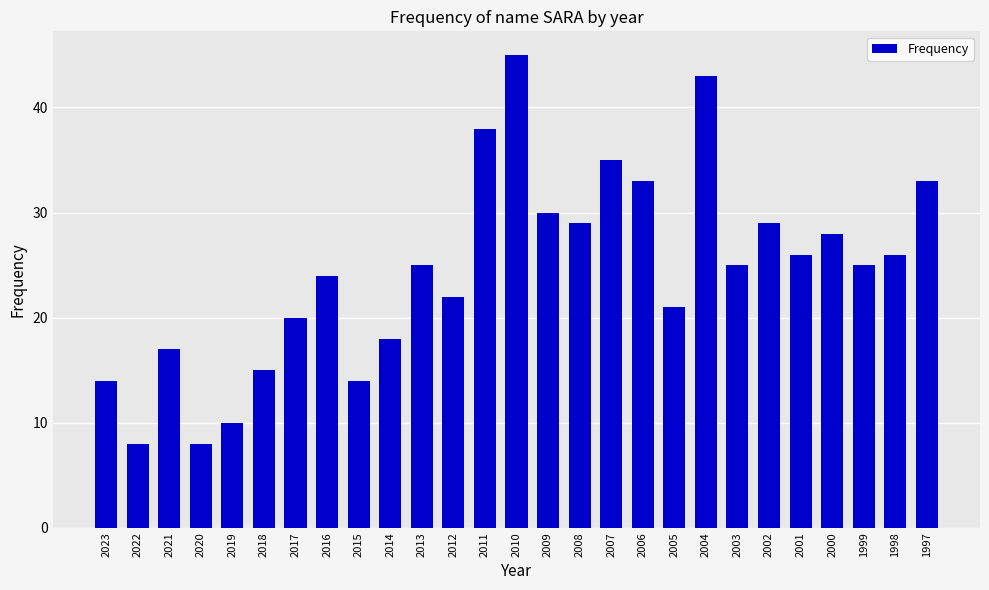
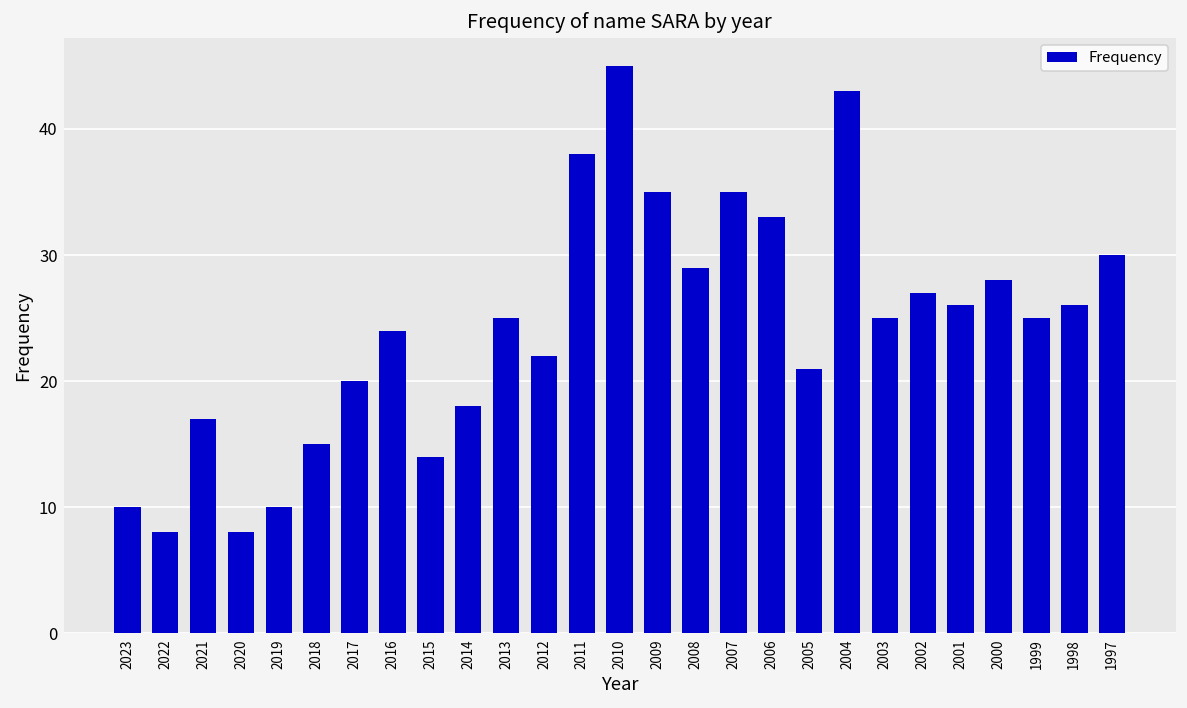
  {
-   "2023": 14,
+   "2023": 10,
    "2022": 8,
    "2021": 17,
    "2020": 8,
    "2019": 10,
    "2018": 15,
    "2017": 20,
    "2016": 24,
    "2015": 14,
    "2014": 18,
    "2013": 25,
    "2012": 22,
    "2011": 38,
    "2010": 45,
-   "2009": 30,
+   "2009": 35,
    "2008": 29,
    "2007": 35,
    "2006": 33,
    "2005": 21,
    "2004": 43,
    "2003": 25,
-   "2002": 29,
+   "2002": 27,
    "2001": 26,
    "2000": 28,
    "1999": 25,
    "1998": 26,
-   "1997": 33
+   "1997": 30
  }
